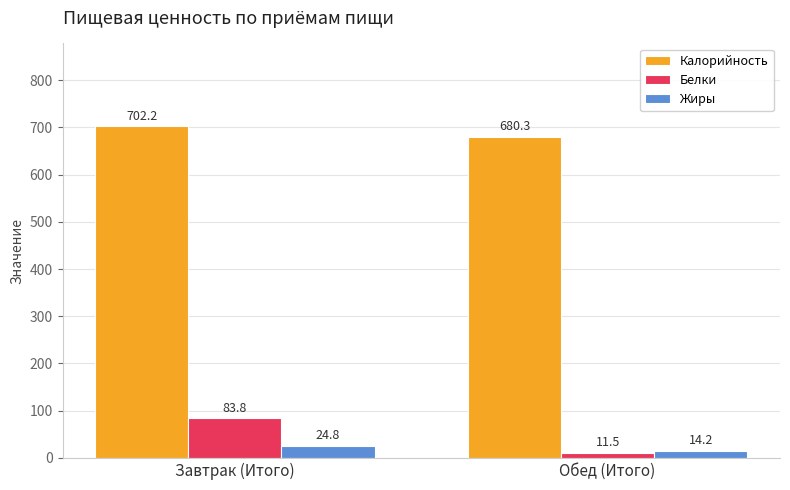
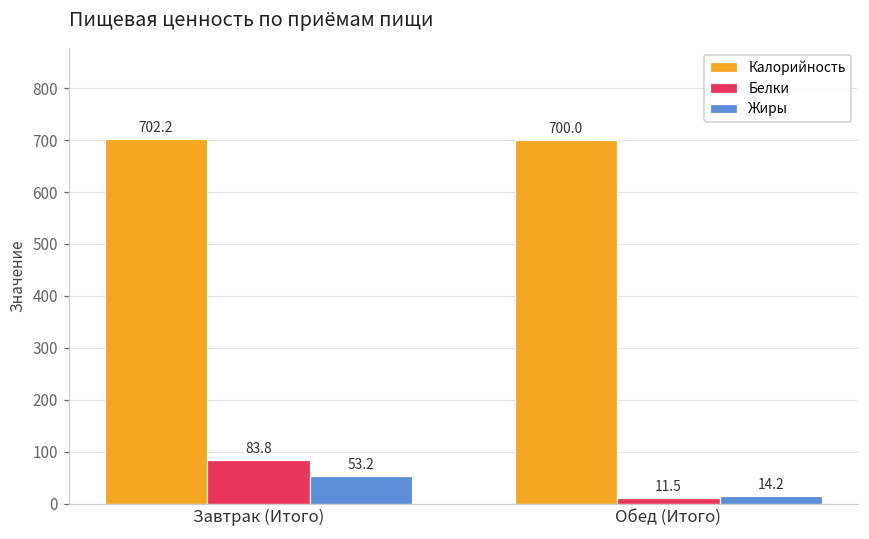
  {
    "Калорийность": {
      "Завтрак (Итого)": 702.2,
-     "Обед (Итого)": 680.3
+     "Обед (Итого)": 700.0
    },
    "Белки": {
      "Завтрак (Итого)": 83.8,
      "Обед (Итого)": 11.5
    },
    "Жиры": {
-     "Завтрак (Итого)": 24.8,
+     "Завтрак (Итого)": 53.2,
      "Обед (Итого)": 14.2
    }
  }
